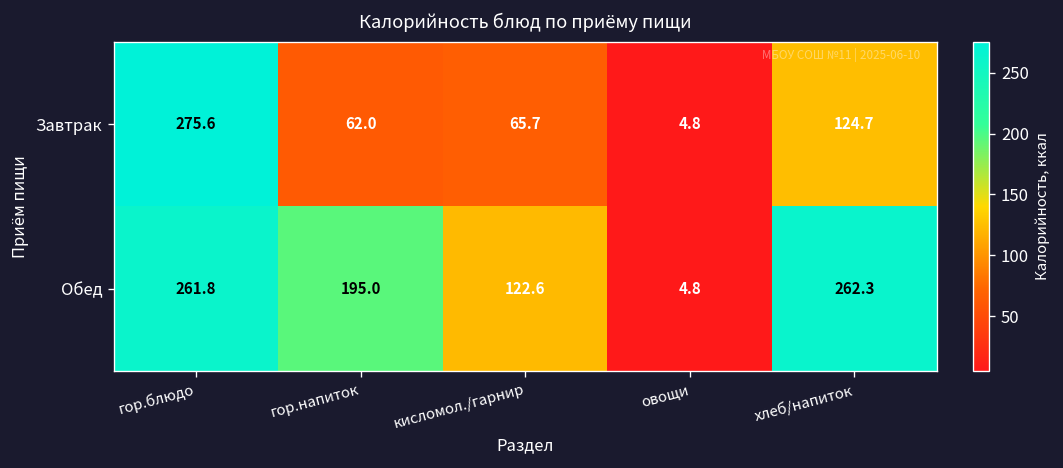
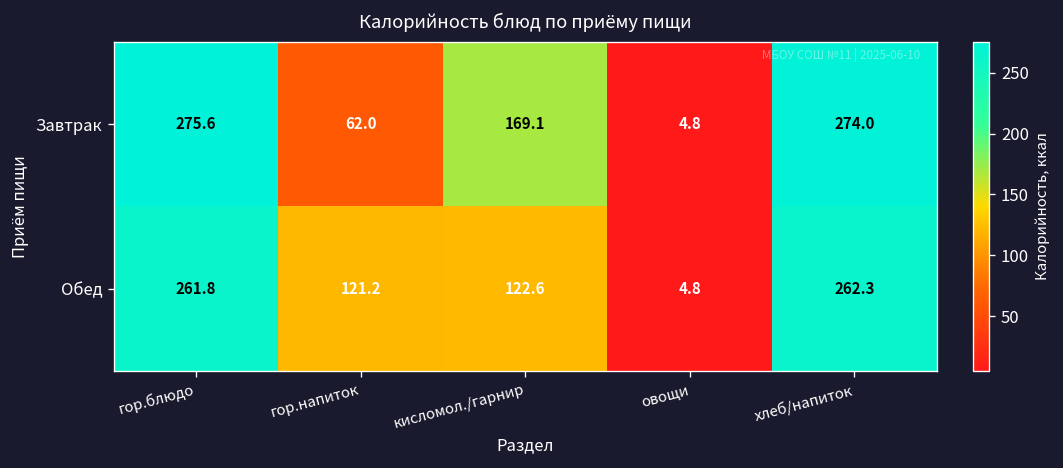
  {
    "Завтрак": {
      "гор.блюдо": 275.6,
      "гор.напиток": 62.0,
-     "кисломол./гарнир": 65.7,
+     "кисломол./гарнир": 169.1,
      "овощи": 4.8,
-     "хлеб/напиток": 124.7
+     "хлеб/напиток": 274.0
    },
    "Обед": {
      "гор.блюдо": 261.8,
-     "гор.напиток": 195.0,
+     "гор.напиток": 121.2,
      "кисломол./гарнир": 122.6,
      "овощи": 4.8,
      "хлеб/напиток": 262.3
    }
  }
